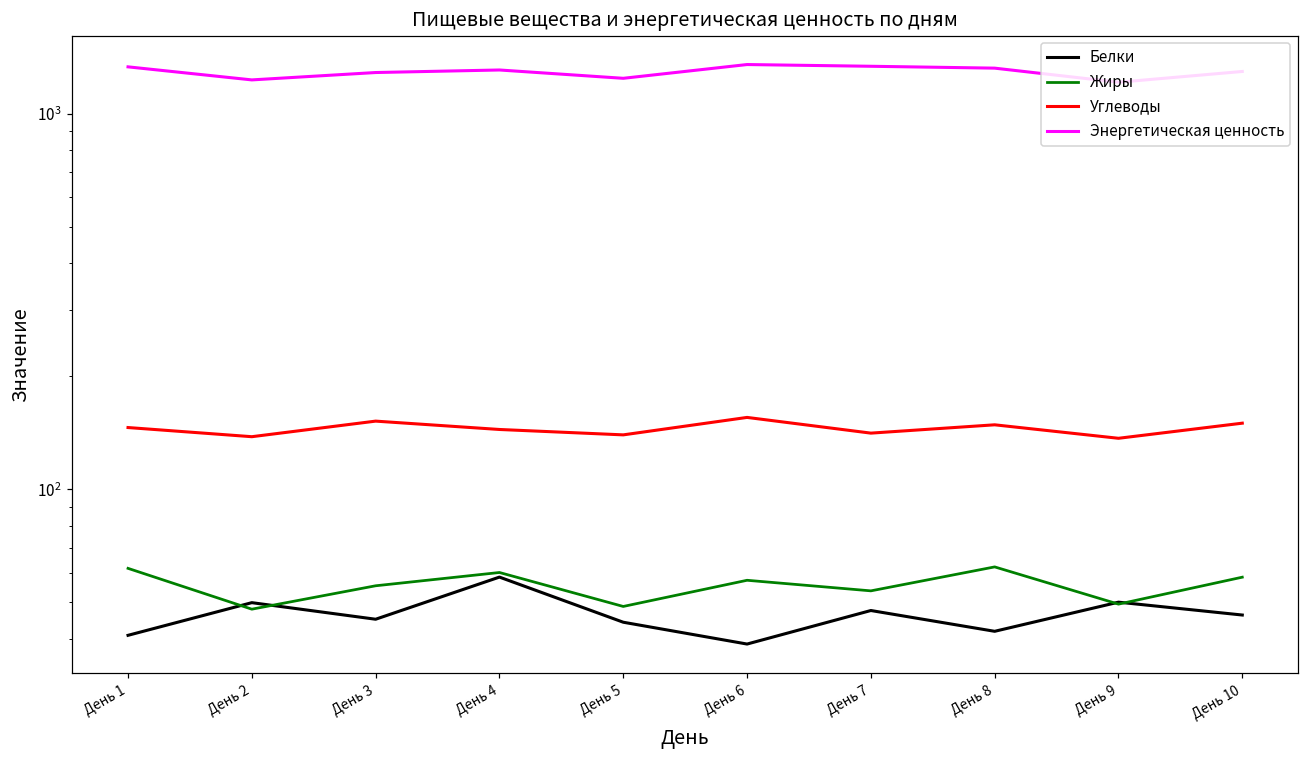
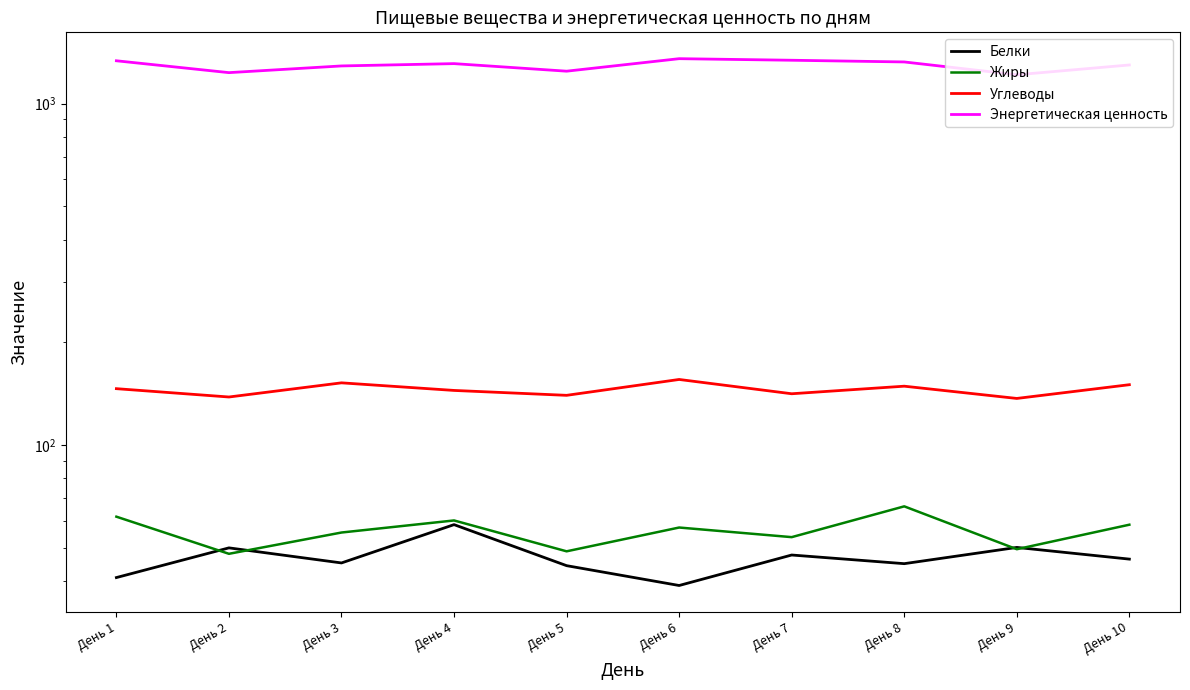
  {
    "Белки": {
      "День 1": 41,
      "День 2": 50,
      "День 3": 45,
      "День 4": 58,
      "День 5": 44,
      "День 6": 39,
      "День 7": 48,
-     "День 8": 42,
+     "День 8": 45,
      "День 10": 46
    },
    "Жиры": {
      "День 1": 62,
      "День 2": 48,
      "День 3": 55,
      "День 4": 60,
      "День 5": 49,
      "День 6": 57,
      "День 7": 54,
-     "День 8": 62,
+     "День 8": 66,
      "День 10": 58
    },
    "Углеводы": {
      "День 1": 146,
      "День 2": 138,
      "День 3": 150,
      "День 4": 145,
      "День 5": 140,
      "День 6": 160,
      "День 7": 141,
      "День 8": 150,
      "День 9": 137,
      "День 10": 150
    },
    "Энергетическая ценность": {
      "День 1": 1340,
      "День 2": 1230,
      "День 3": 1290,
      "День 4": 1310,
      "День 5": 1250,
      "День 6": 1360,
      "День 7": 1340,
      "День 8": 1330
    }
  }
